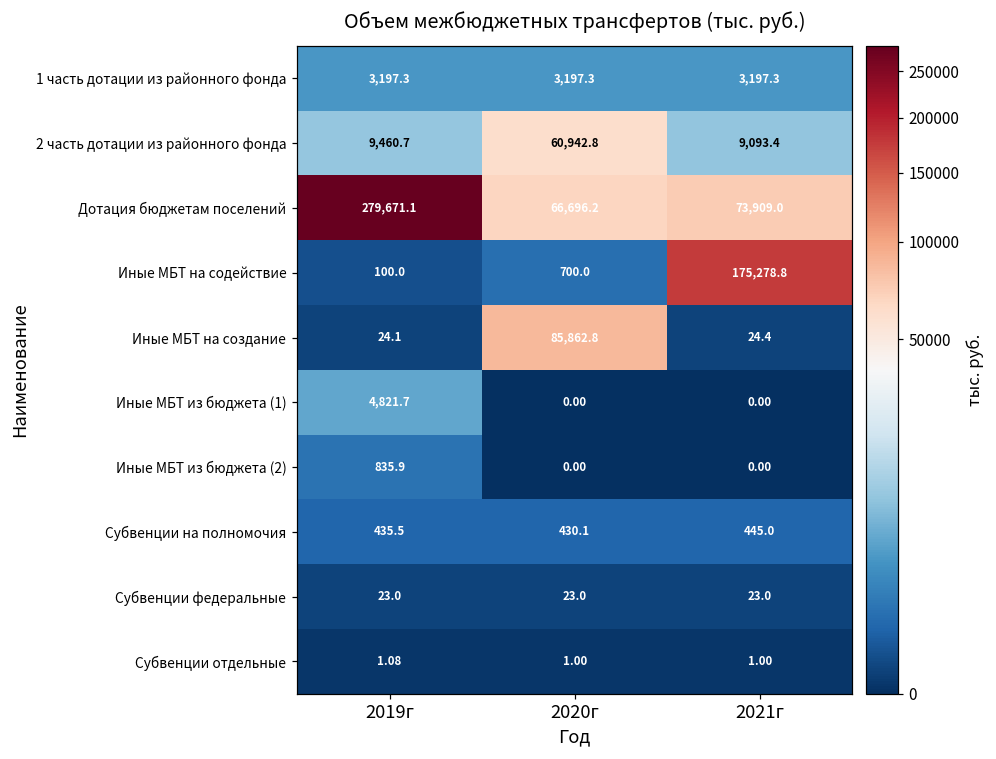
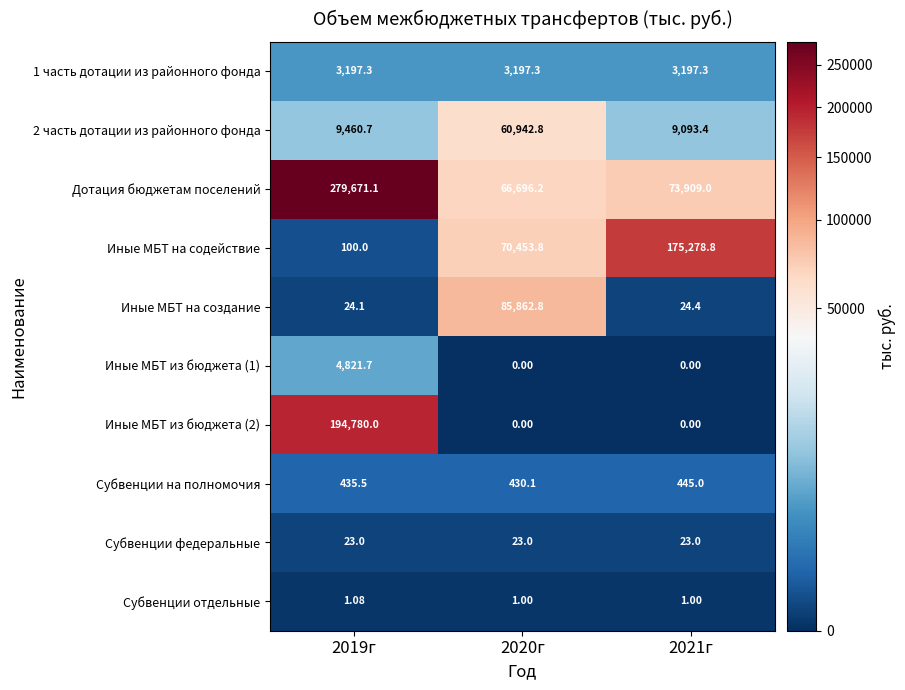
  {
    "1 часть дотации из районного фонда": {
      "2019г": "3,197.3",
      "2020г": "3,197.3",
      "2021г": "3,197.3"
    },
    "2 часть дотации из районного фонда": {
      "2019г": "9,460.7",
      "2020г": "60,942.8",
      "2021г": "9,093.4"
    },
    "Дотация бюджетам поселений": {
      "2019г": "279,671.1",
      "2020г": "66,696.2",
      "2021г": "73,909.0"
    },
    "Иные МБТ на содействие": {
      "2019г": "100.0",
-     "2020г": "700.0",
+     "2020г": "70,453.8",
      "2021г": "175,278.8"
    },
    "Иные МБТ на создание": {
      "2019г": "24.1",
      "2020г": "85,862.8",
      "2021г": "24.4"
    },
    "Иные МБТ из бюджета (1)": {
      "2019г": "4,821.7",
      "2020г": "0.00",
      "2021г": "0.00"
    },
    "Иные МБТ из бюджета (2)": {
-     "2019г": "835.9",
+     "2019г": "194,780.0",
      "2020г": "0.00",
      "2021г": "0.00"
    },
    "Субвенции на полномочия": {
      "2019г": "435.5",
      "2020г": "430.1",
      "2021г": "445.0"
    },
    "Субвенции федеральные": {
      "2019г": "23.0",
      "2020г": "23.0",
      "2021г": "23.0"
    },
    "Субвенции отдельные": {
      "2019г": "1.08",
      "2020г": "1.00",
      "2021г": "1.00"
    }
  }
